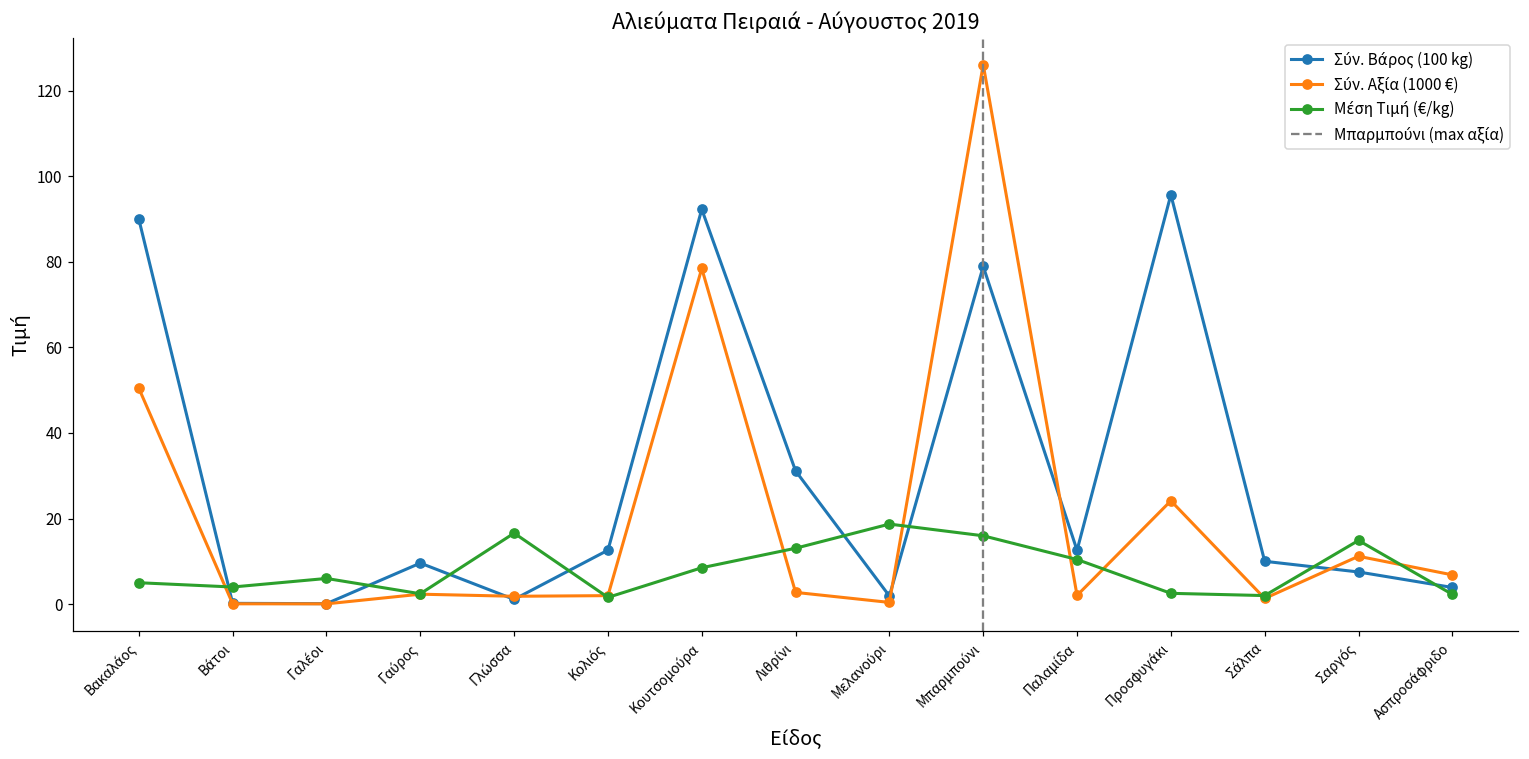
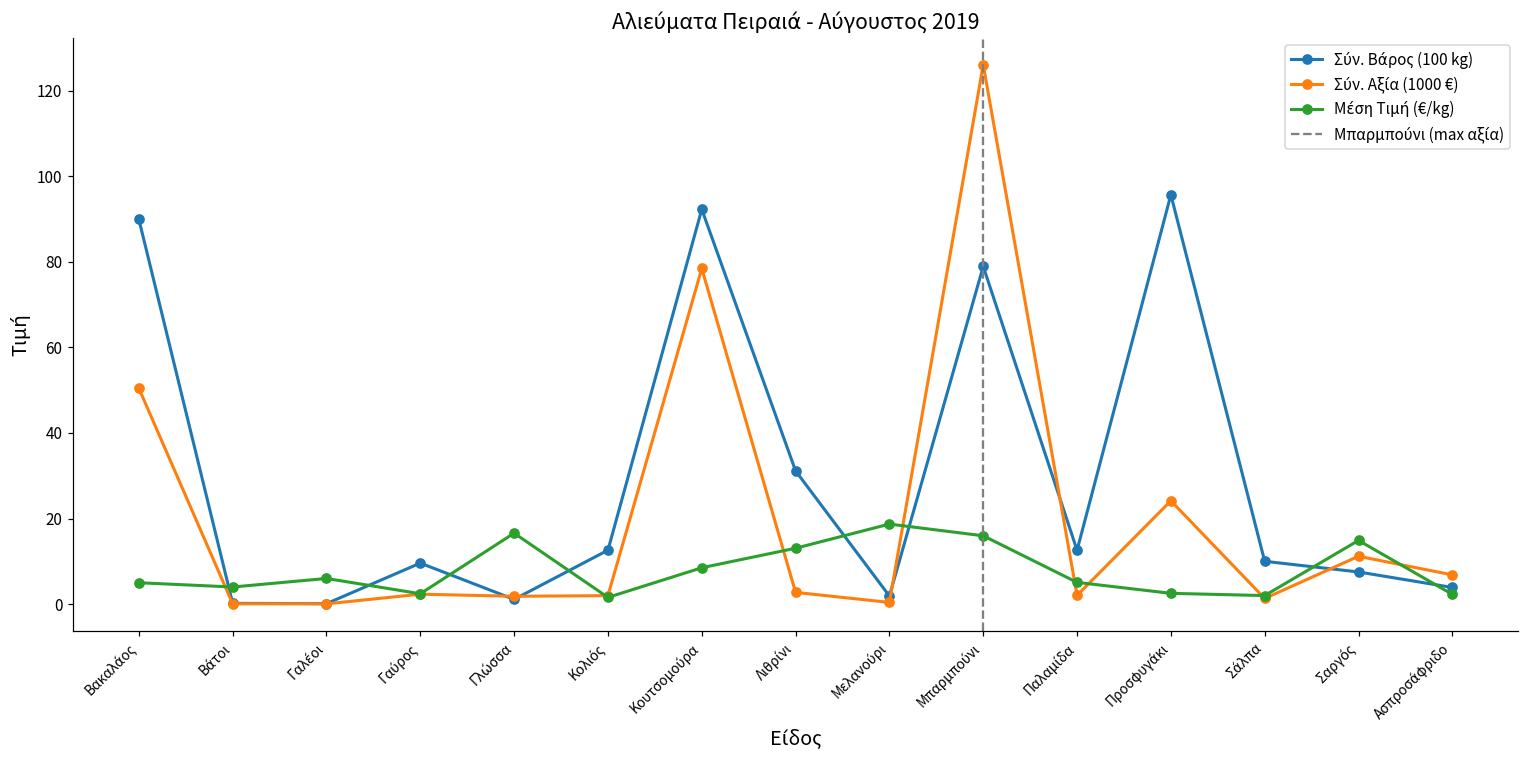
  {
    "Σύν. Βάρος (100 kg)": {
      "Βακαλάος": 90,
      "Γαύρος": 10,
      "Γλώσσα": 1,
      "Κολιός": 13,
      "Κουτσομούρα": 92,
      "Λιθρίνι": 31,
      "Μελανούρι": 2,
      "Μπαρμπούνι": 79,
      "Παλαμίδα": 13,
      "Προσφυγάκι": 96,
      "Σάλπα": 10,
      "Σαργός": 8,
      "Ασπροσάφριδο": 4
    },
    "Σύν. Αξία (1000 €)": {
      "Βακαλάος": 50,
      "Γλώσσα": 2,
      "Κουτσομούρα": 78,
      "Λιθρίνι": 3,
      "Μελανούρι": 0,
      "Μπαρμπούνι": 126,
      "Παλαμίδα": 2,
      "Προσφυγάκι": 24,
      "Σάλπα": 1,
      "Σαργός": 11,
      "Ασπροσάφριδο": 7
    },
    "Μέση Τιμή (€/kg)": {
      "Βακαλάος": 5,
      "Βάτοι": 4,
      "Γαλέοι": 6,
      "Γλώσσα": 17,
      "Κουτσομούρα": 9,
      "Λιθρίνι": 13,
      "Μελανούρι": 19,
      "Μπαρμπούνι": 16,
-     "Παλαμίδα": 10,
+     "Παλαμίδα": 5,
      "Προσφυγάκι": 3,
      "Σάλπα": 2,
      "Σαργός": 15,
      "Ασπροσάφριδο": 2
    }
  }
